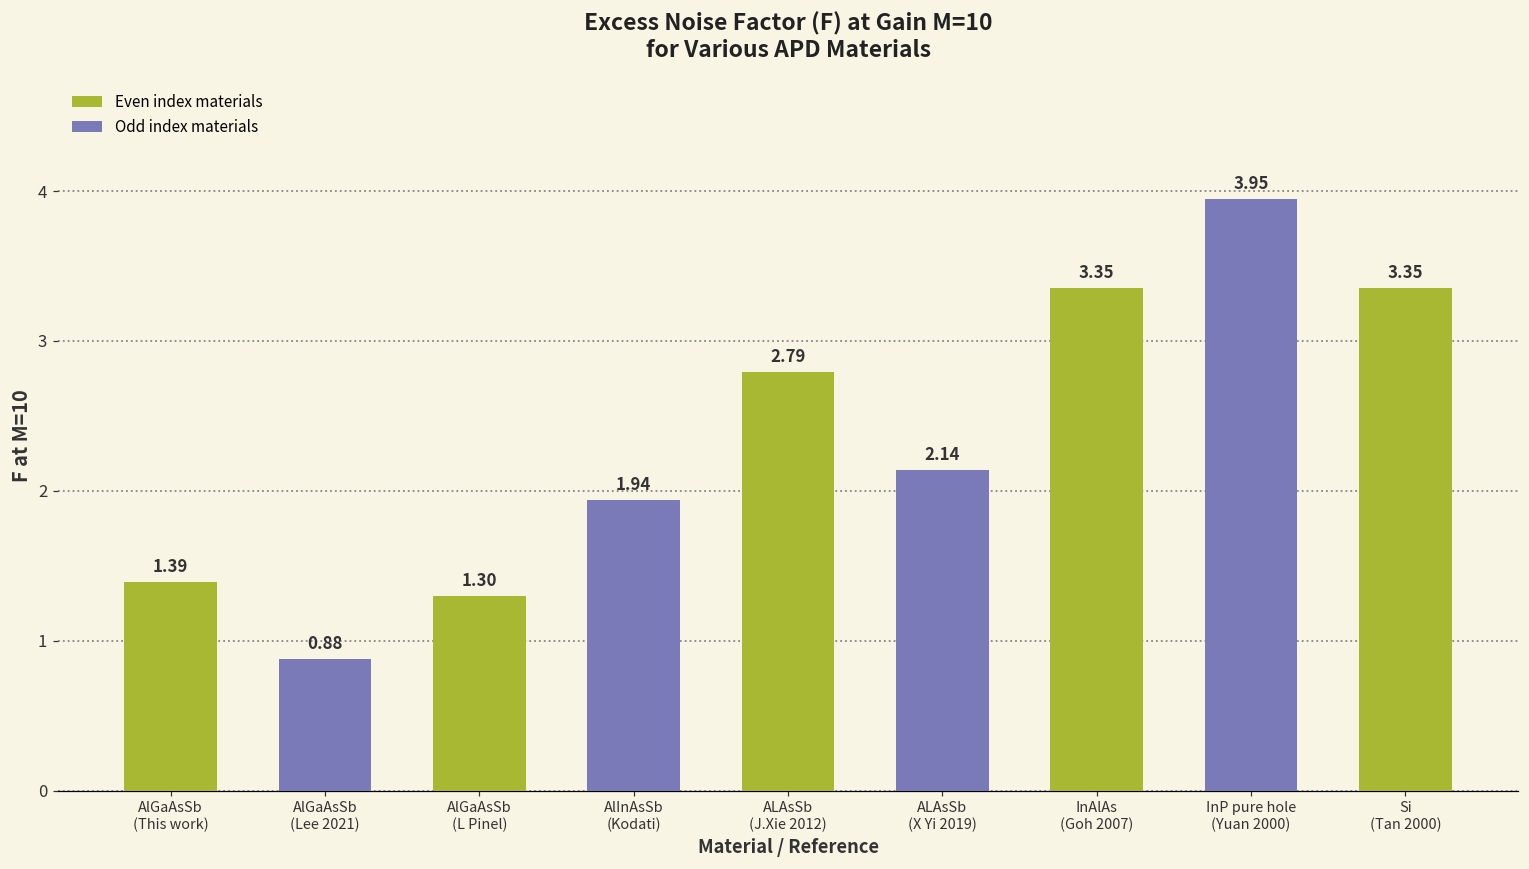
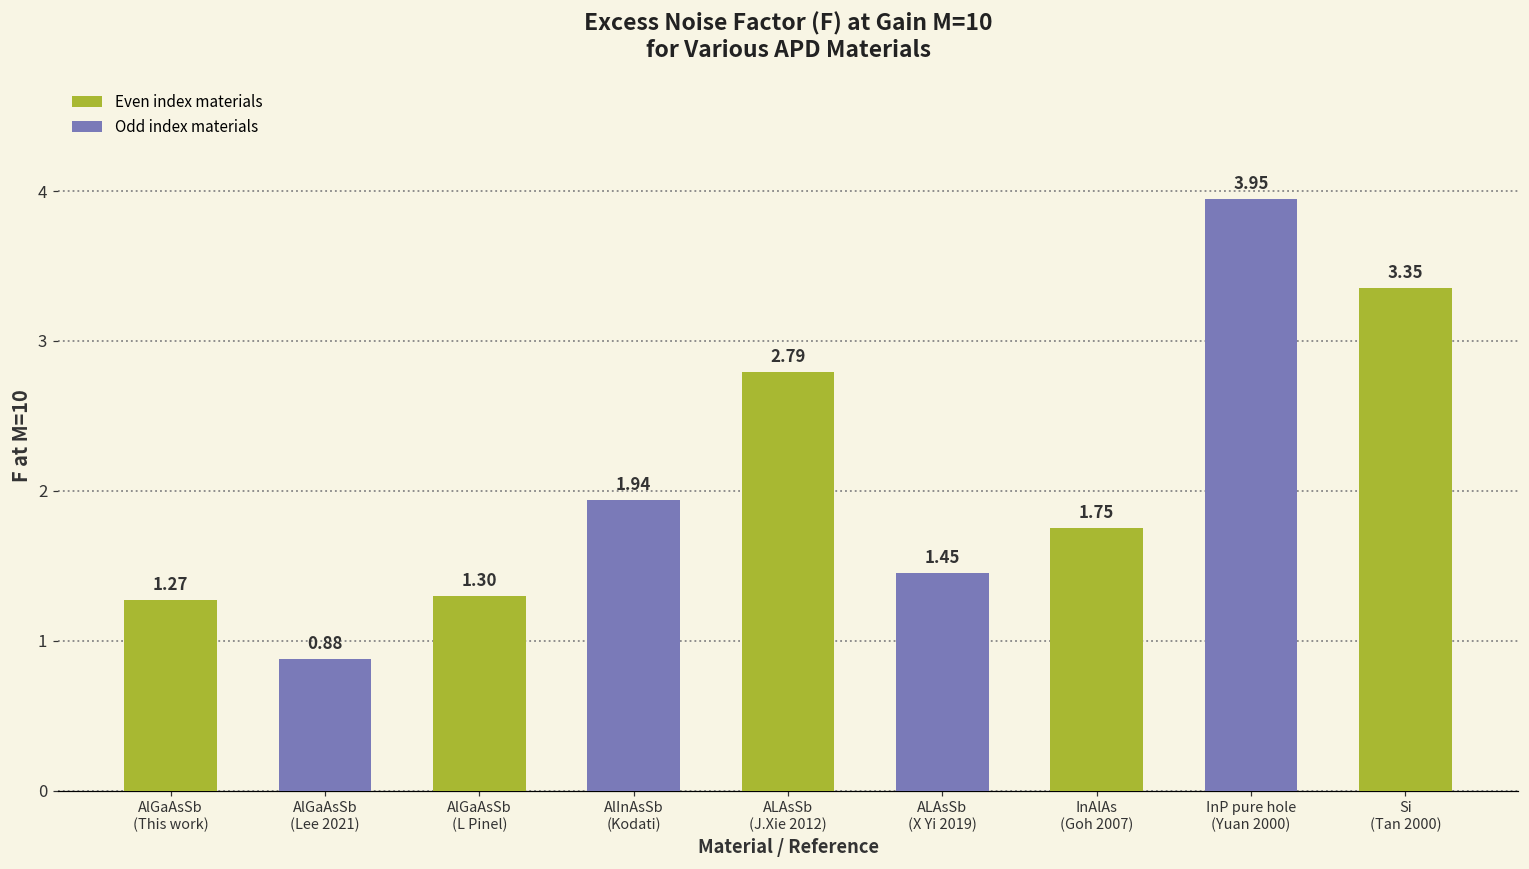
  {
-   "AlGaAsSb (This work)": 1.39,
+   "AlGaAsSb (This work)": 1.27,
    "AlGaAsSb (Lee 2021)": 0.88,
    "AlGaAsSb (L Pinel)": 1.30,
    "AlInAsSb (Kodati)": 1.94,
    "ALAsSb (J.Xie 2012)": 2.79,
-   "ALAsSb (X Yi 2019)": 2.14,
-   "InAlAs (Goh 2007)": 3.35,
+   "ALAsSb (X Yi 2019)": 1.45,
+   "InAlAs (Goh 2007)": 1.75,
    "InP pure hole (Yuan 2000)": 3.95,
    "Si (Tan 2000)": 3.35
  }
